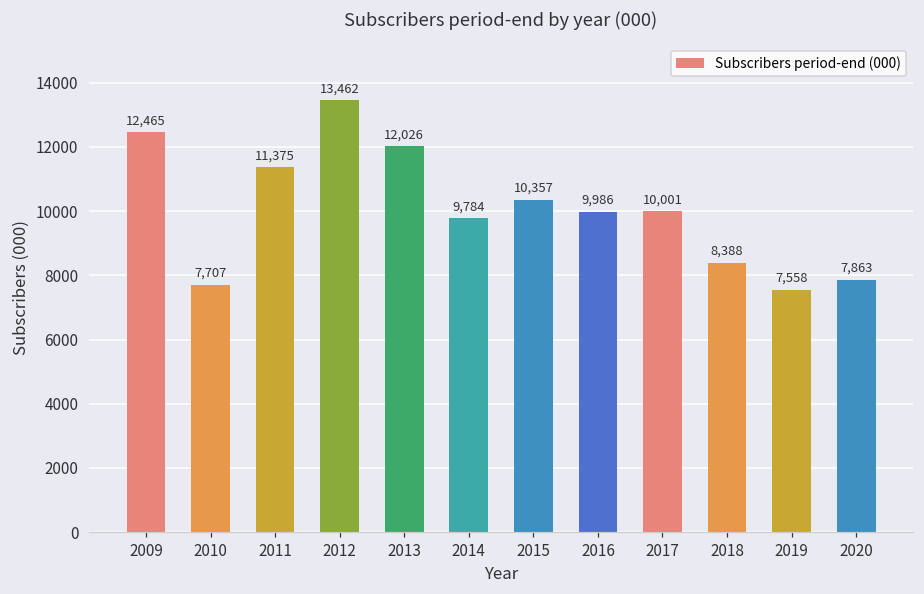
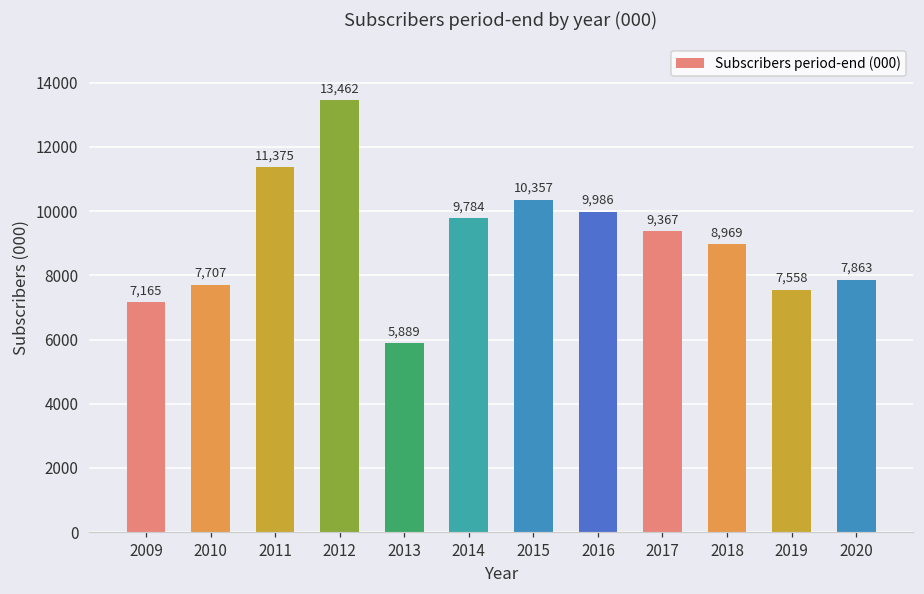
  {
-   "2009": "12,465",
+   "2009": "7,165",
    "2010": "7,707",
    "2011": "11,375",
    "2012": "13,462",
-   "2013": "12,026",
+   "2013": "5,889",
    "2014": "9,784",
    "2015": "10,357",
    "2016": "9,986",
-   "2017": "10,001",
-   "2018": "8,388",
+   "2017": "9,367",
+   "2018": "8,969",
    "2019": "7,558",
    "2020": "7,863"
  }
